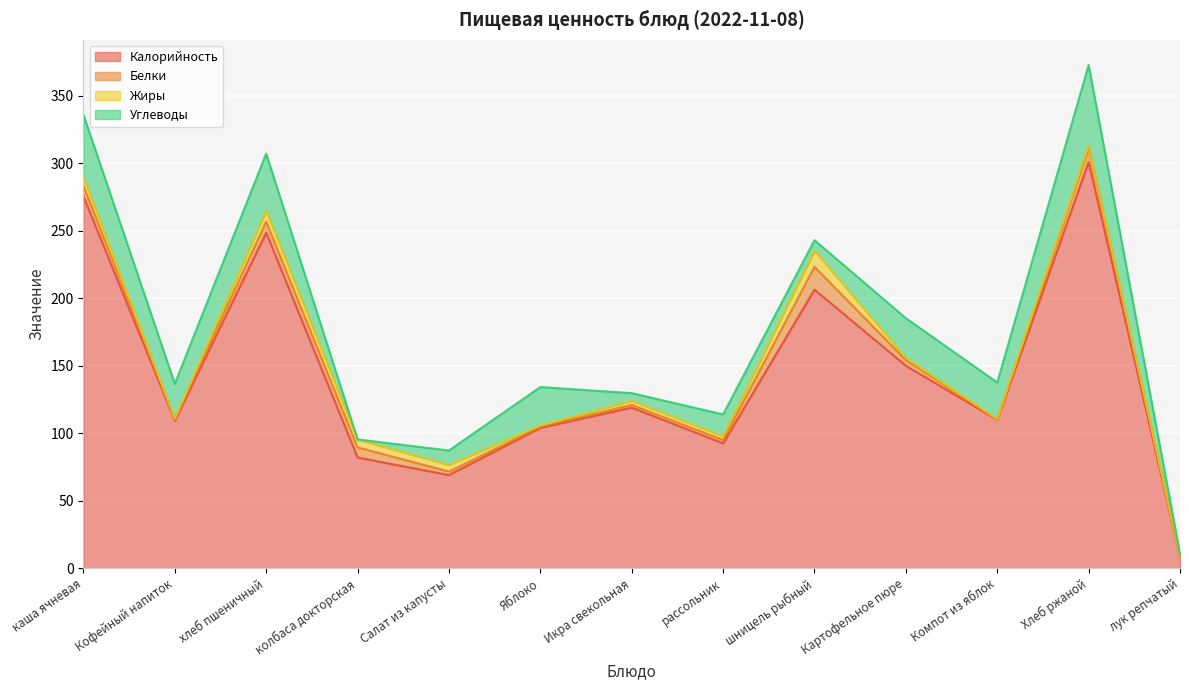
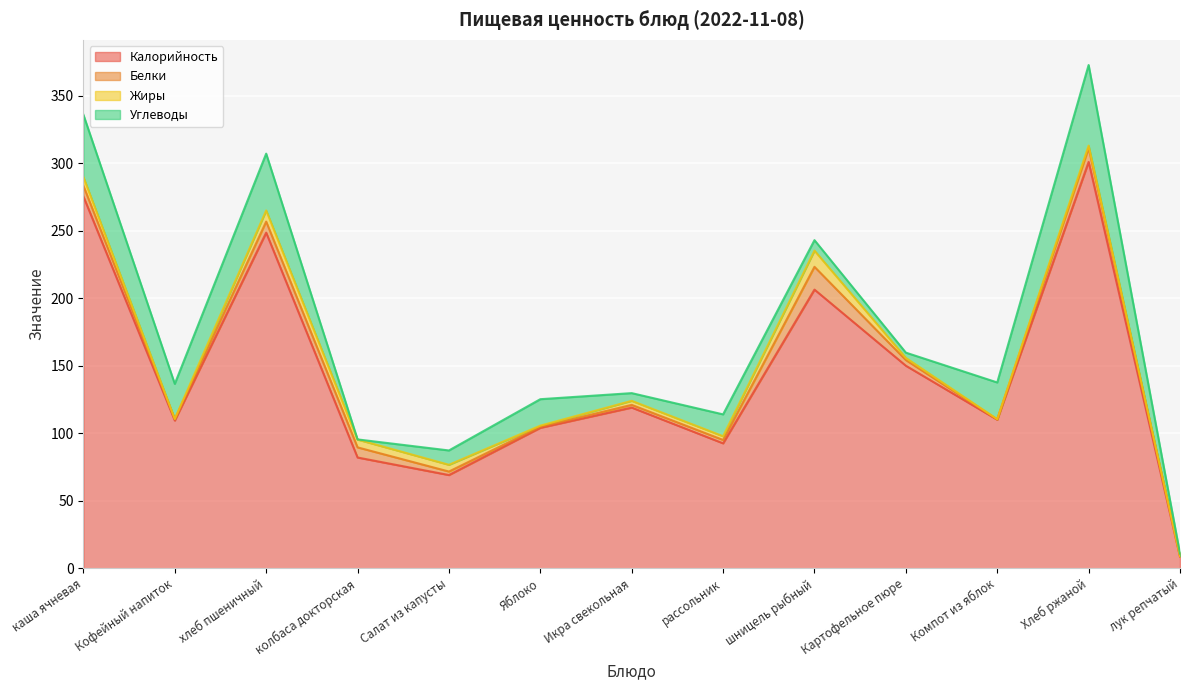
  {
    "Жиры": {
      "каша ячневая": 6,
      "хлеб пшеничный": 8,
      "Салат из капусты": 5,
      "Икра свекольная": 3,
      "рассольник": 3,
      "шницель рыбный": 12,
      "Хлеб ржаной": 2
    },
    "Углеводы": {
      "каша ячневая": 46,
      "Кофейный напиток": 26,
      "хлеб пшеничный": 42,
      "Салат из капусты": 11,
-     "Яблоко": 29,
+     "Яблоко": 20,
      "Икра свекольная": 6,
      "рассольник": 16,
      "шницель рыбный": 8,
-     "Картофельное пюре": 29,
+     "Картофельное пюре": 4,
      "Компот из яблок": 27,
      "Хлеб ржаной": 60,
      "лук репчатый": 2
    }
  }
